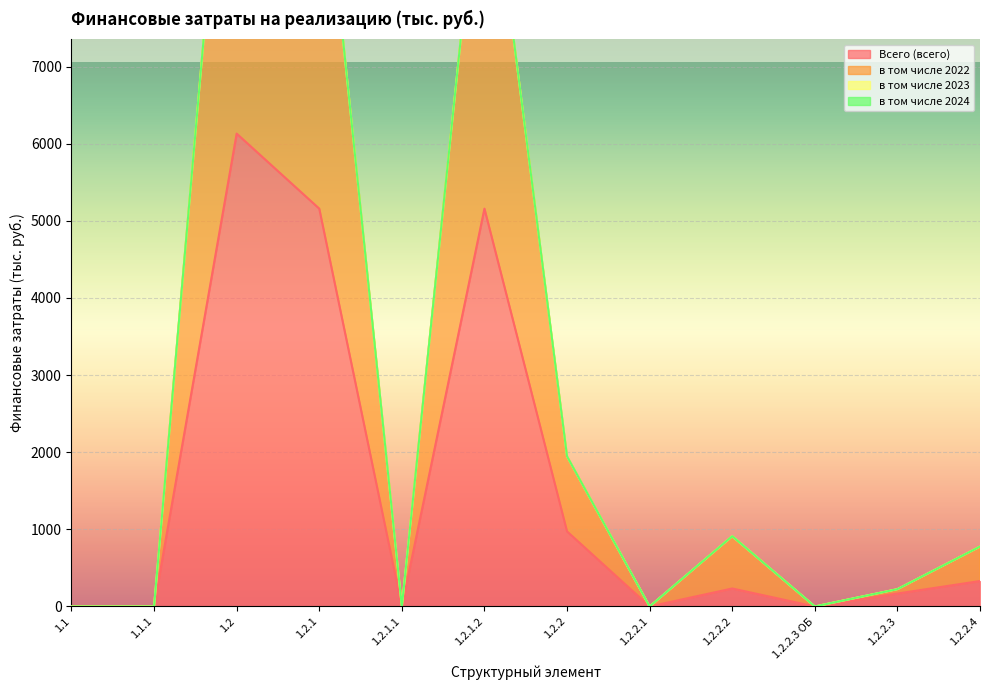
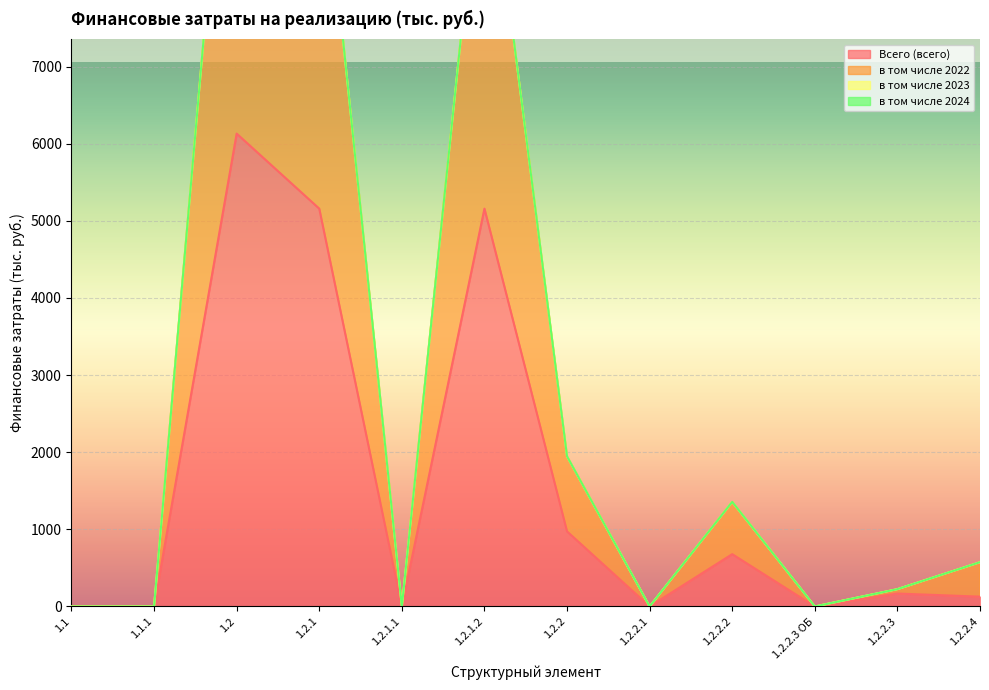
  {
    "Всего (всего)": {
      "1.2": 6100,
      "1.2.1": 5200,
      "1.2.1.2": 5200,
      "1.2.2": 1000,
-     "1.2.2.2": 200,
+     "1.2.2.2": 700,
      "1.2.2.3": 200,
-     "1.2.2.4": 300
+     "1.2.2.4": 100
    }
  }
